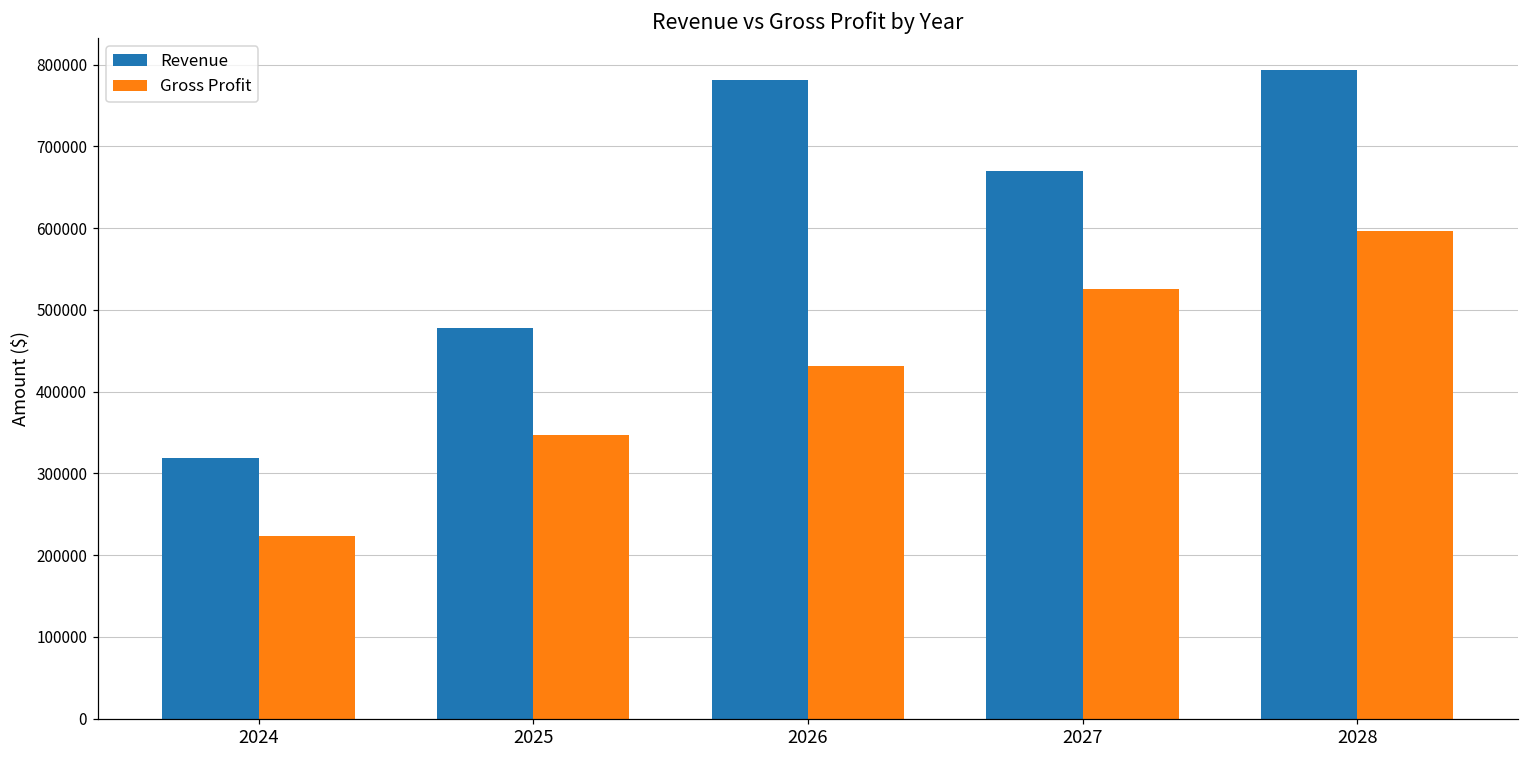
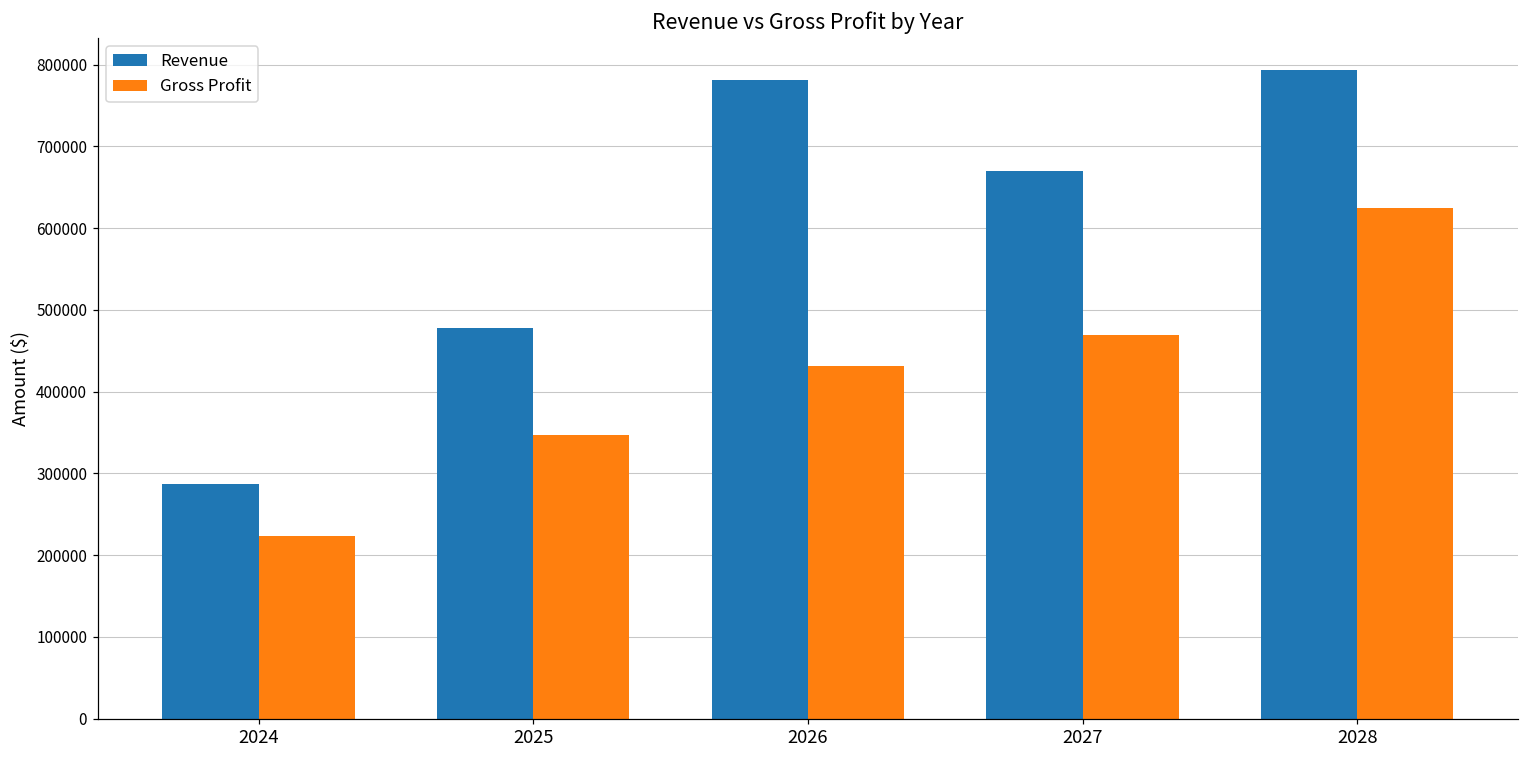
  {
    "Revenue": {
-     "2024": 320000,
+     "2024": 290000,
      "2025": 480000,
      "2026": 780000,
      "2027": 670000,
      "2028": 790000
    },
    "Gross Profit": {
      "2024": 220000,
      "2025": 350000,
      "2026": 430000,
-     "2027": 530000,
-     "2028": 600000
+     "2027": 470000,
+     "2028": 620000
    }
  }
